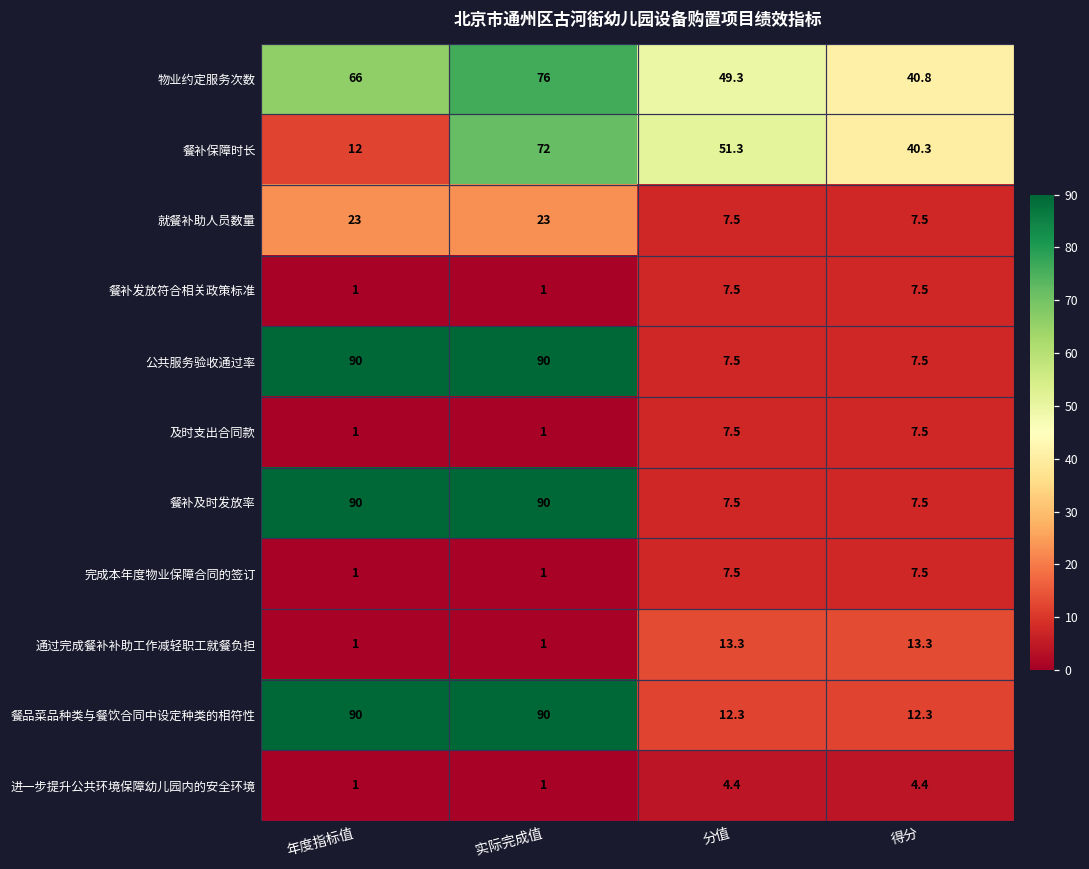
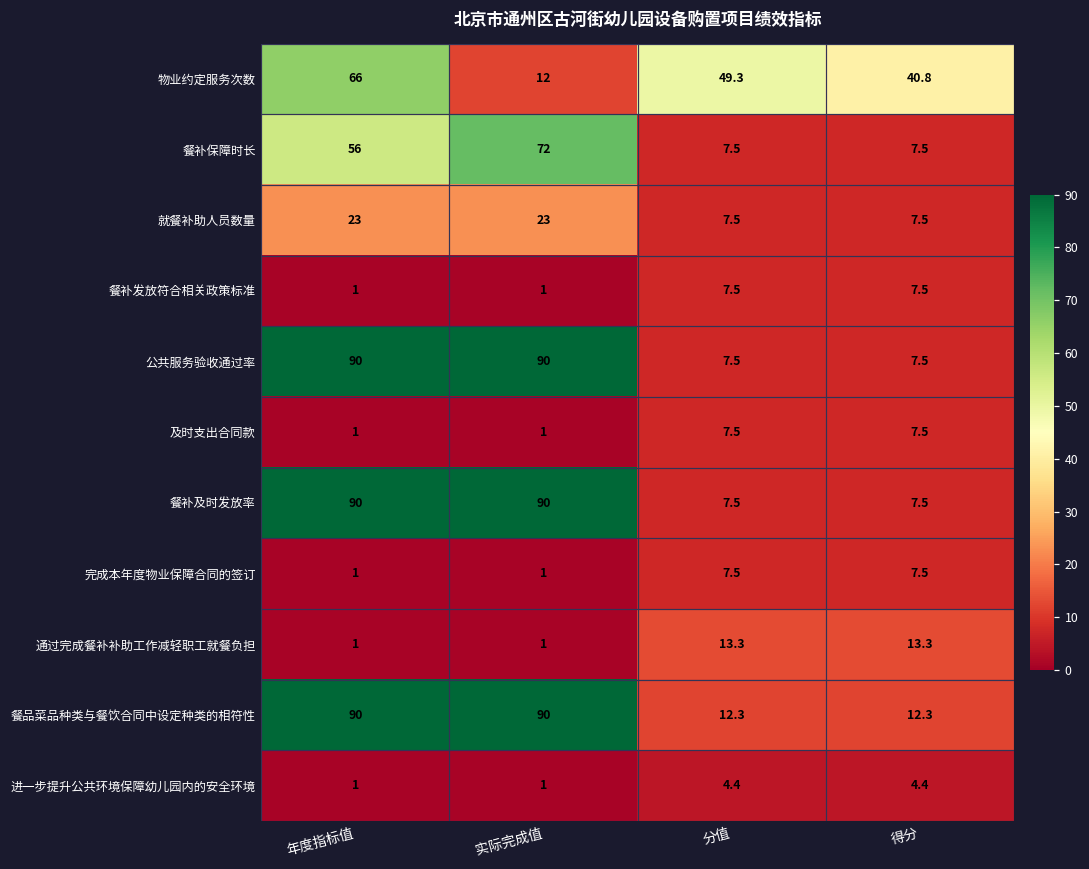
  {
    "物业约定服务次数": {
      "年度指标值": 66,
-     "实际完成值": 76,
+     "实际完成值": 12,
      "分值": 49.3,
      "得分": 40.8
    },
    "餐补保障时长": {
-     "年度指标值": 12,
+     "年度指标值": 56,
      "实际完成值": 72,
-     "分值": 51.3,
-     "得分": 40.3
+     "分值": 7.5,
+     "得分": 7.5
    },
    "就餐补助人员数量": {
      "年度指标值": 23,
      "实际完成值": 23,
      "分值": 7.5,
      "得分": 7.5
    },
    "餐补发放符合相关政策标准": {
      "年度指标值": 1,
      "实际完成值": 1,
      "分值": 7.5,
      "得分": 7.5
    },
    "公共服务验收通过率": {
      "年度指标值": 90,
      "实际完成值": 90,
      "分值": 7.5,
      "得分": 7.5
    },
    "及时支出合同款": {
      "年度指标值": 1,
      "实际完成值": 1,
      "分值": 7.5,
      "得分": 7.5
    },
    "餐补及时发放率": {
      "年度指标值": 90,
      "实际完成值": 90,
      "分值": 7.5,
      "得分": 7.5
    },
    "完成本年度物业保障合同的签订": {
      "年度指标值": 1,
      "实际完成值": 1,
      "分值": 7.5,
      "得分": 7.5
    },
    "通过完成餐补补助工作减轻职工就餐负担": {
      "年度指标值": 1,
      "实际完成值": 1,
      "分值": 13.3,
      "得分": 13.3
    },
    "餐品菜品种类与餐饮合同中设定种类的相符性": {
      "年度指标值": 90,
      "实际完成值": 90,
      "分值": 12.3,
      "得分": 12.3
    },
    "进一步提升公共环境保障幼儿园内的安全环境": {
      "年度指标值": 1,
      "实际完成值": 1,
      "分值": 4.4,
      "得分": 4.4
    }
  }
